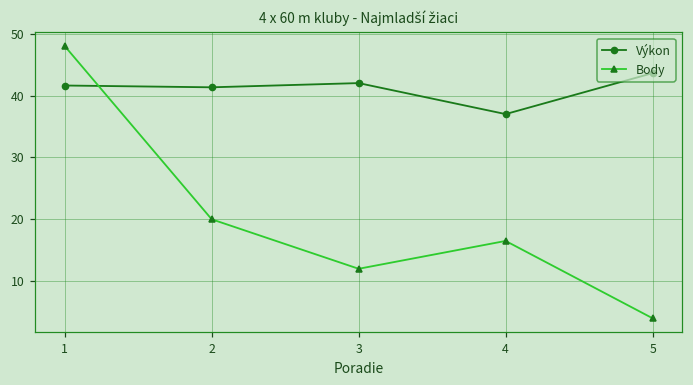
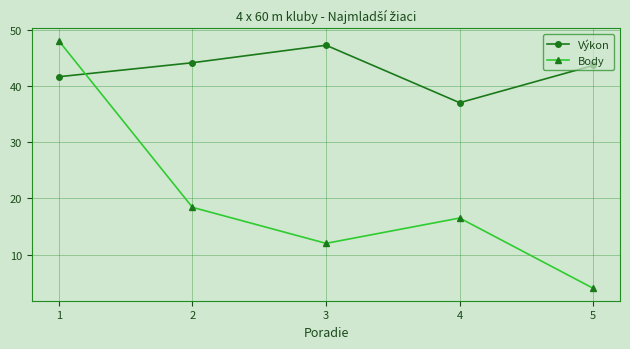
  {
    "Výkon": {
      "1": 42,
-     "2": 41,
-     "3": 42,
+     "2": 44,
+     "3": 47,
      "4": 37
    },
    "Body": {
      "1": 48,
-     "2": 20,
+     "2": 18,
      "3": 12,
      "4": 17,
      "5": 4
    }
  }
